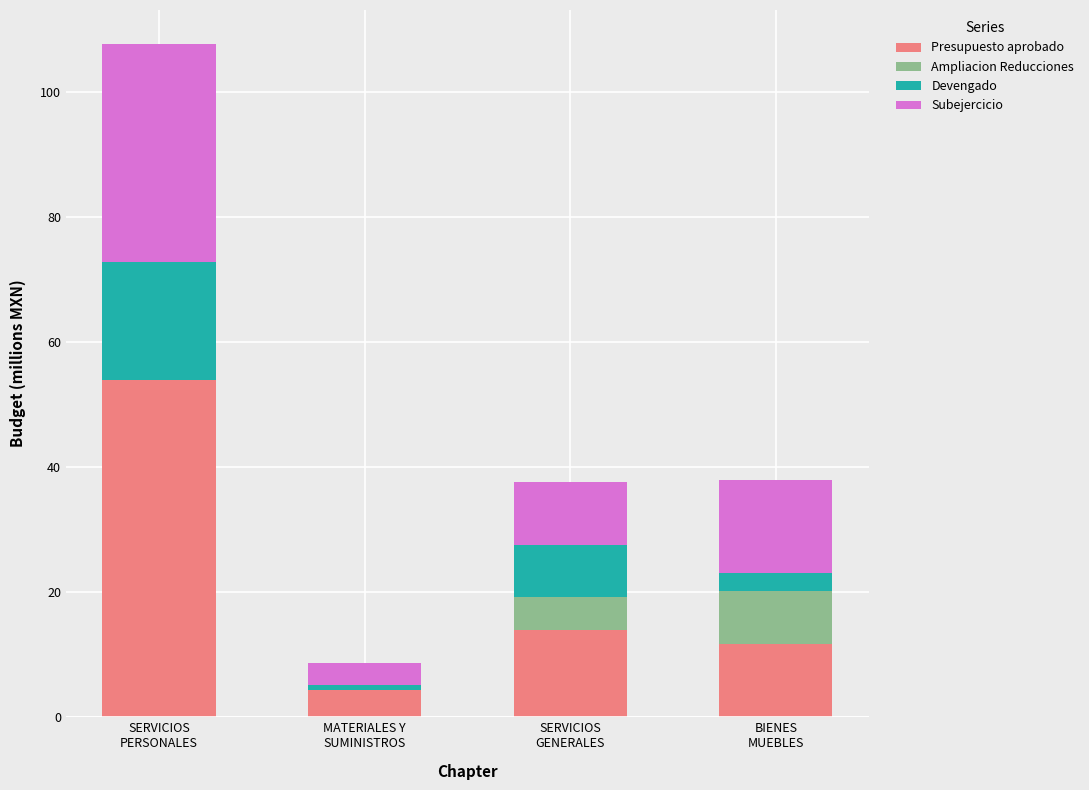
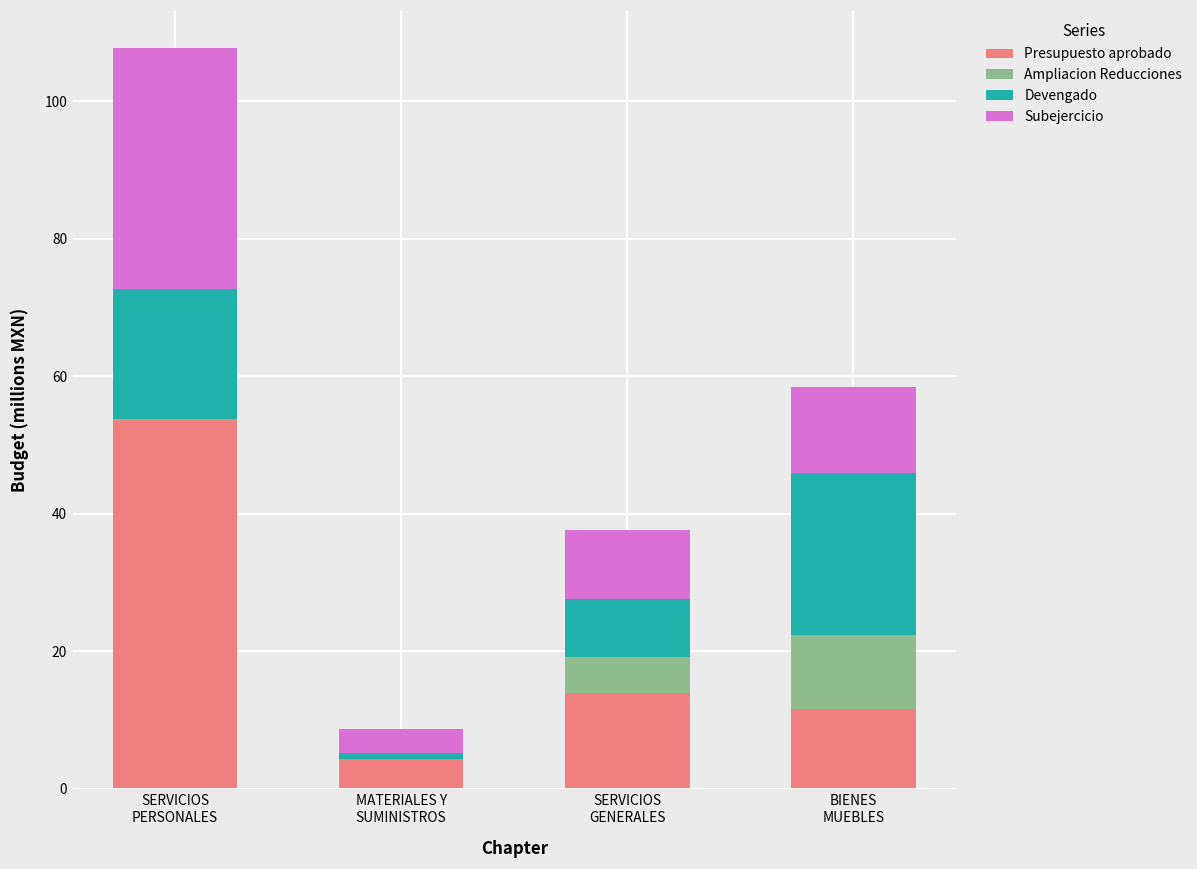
  {
    "Presupuesto aprobado": {
      "SERVICIOS PERSONALES": 54,
      "MATERIALES Y SUMINISTROS": 4,
      "SERVICIOS GENERALES": 14,
      "BIENES MUEBLES": 12
    },
    "Ampliacion Reducciones": {
      "SERVICIOS PERSONALES": 0,
      "SERVICIOS GENERALES": 5,
-     "BIENES MUEBLES": 8
+     "BIENES MUEBLES": 11
    },
    "Devengado": {
      "SERVICIOS PERSONALES": 19,
      "MATERIALES Y SUMINISTROS": 1,
      "SERVICIOS GENERALES": 8,
-     "BIENES MUEBLES": 3
+     "BIENES MUEBLES": 24
    },
    "Subejercicio": {
      "SERVICIOS PERSONALES": 35,
      "MATERIALES Y SUMINISTROS": 4,
      "SERVICIOS GENERALES": 10,
-     "BIENES MUEBLES": 15
+     "BIENES MUEBLES": 12
    }
  }
